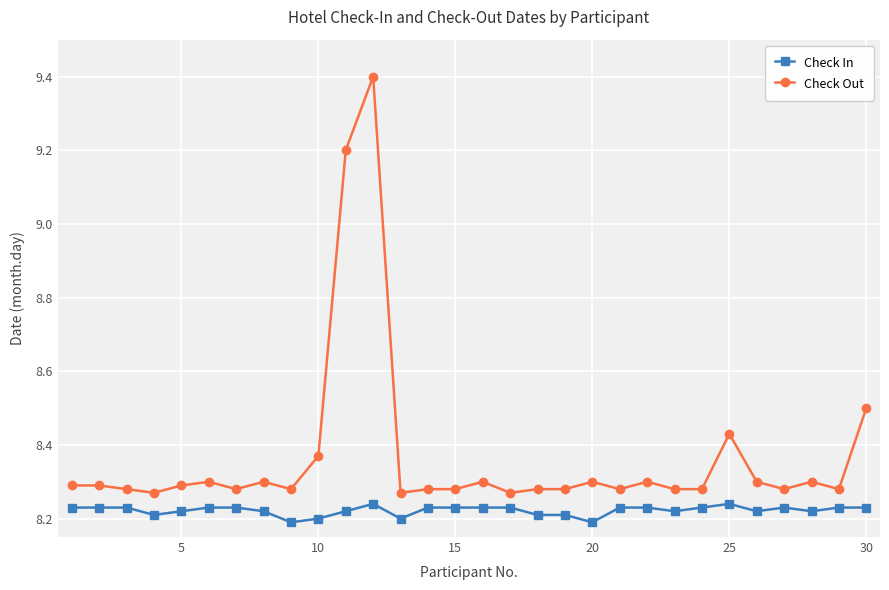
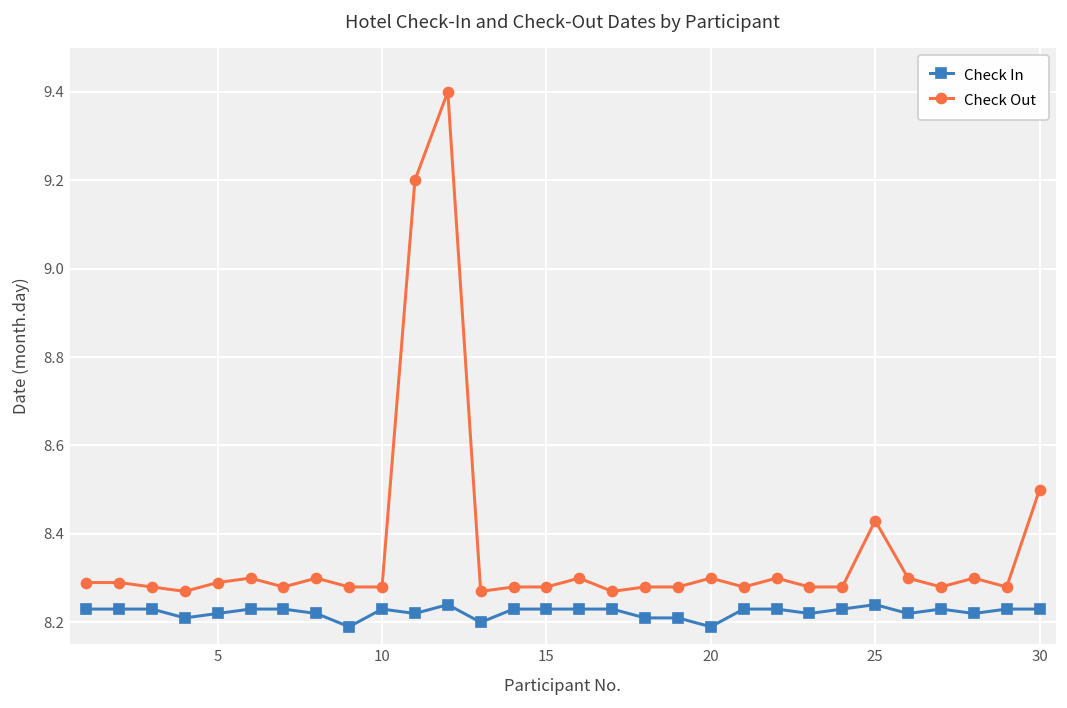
  {
    "Check In": {
      "5": 8.22,
-     "10": 8.20,
+     "10": 8.23,
      "15": 8.23,
      "20": 8.19,
      "25": 8.24,
      "30": 8.23
    },
    "Check Out": {
      "5": 8.29,
-     "10": 8.37,
+     "10": 8.28,
      "15": 8.28,
      "20": 8.30,
      "25": 8.43,
      "30": 8.50
    }
  }
